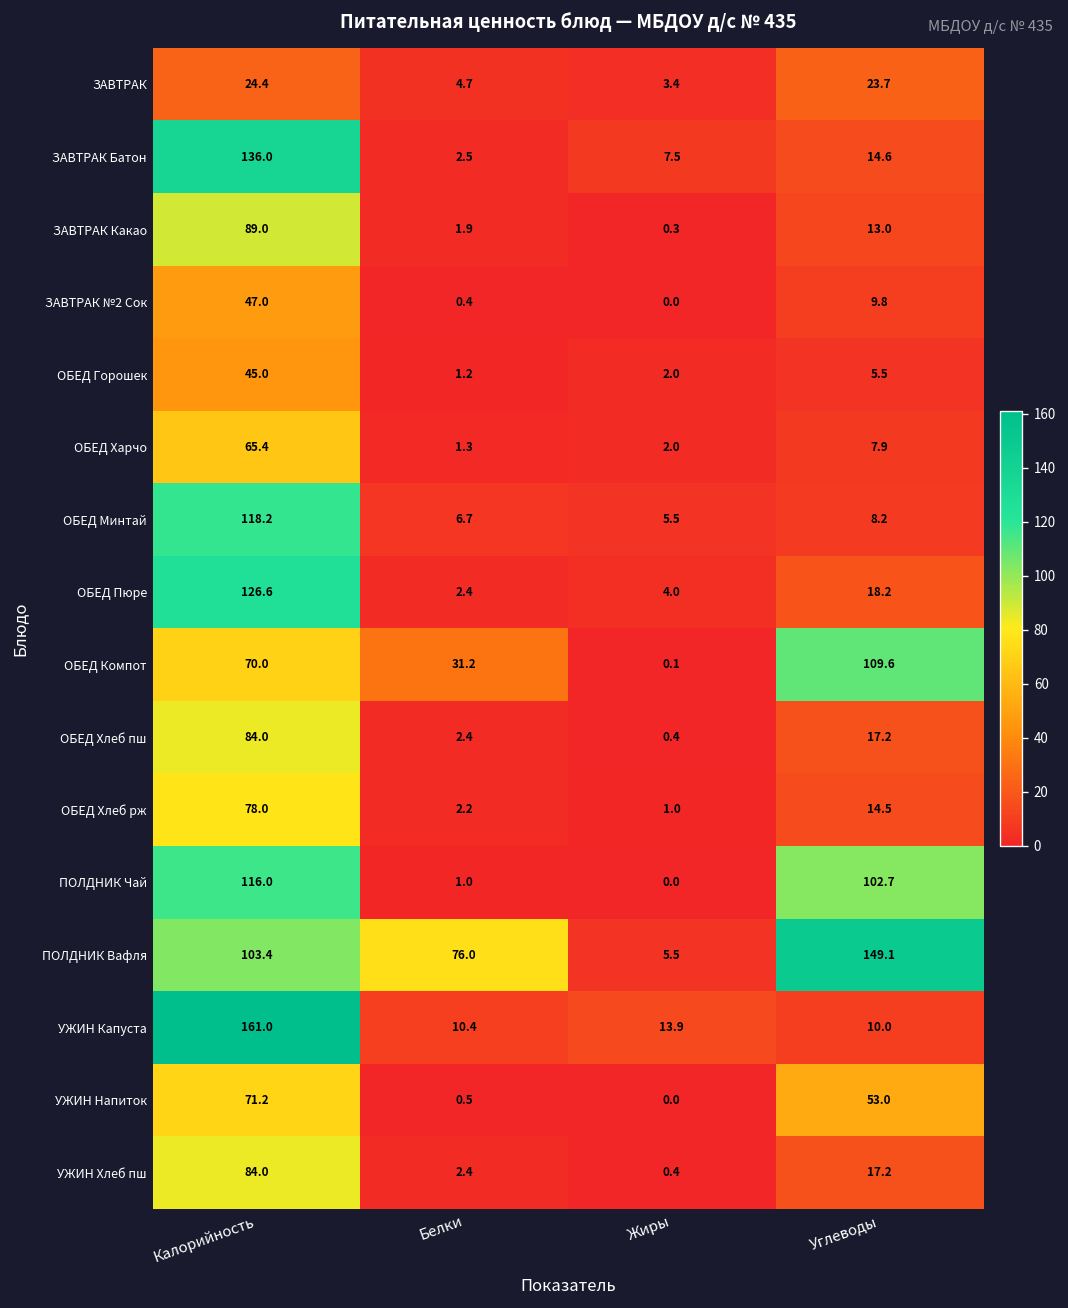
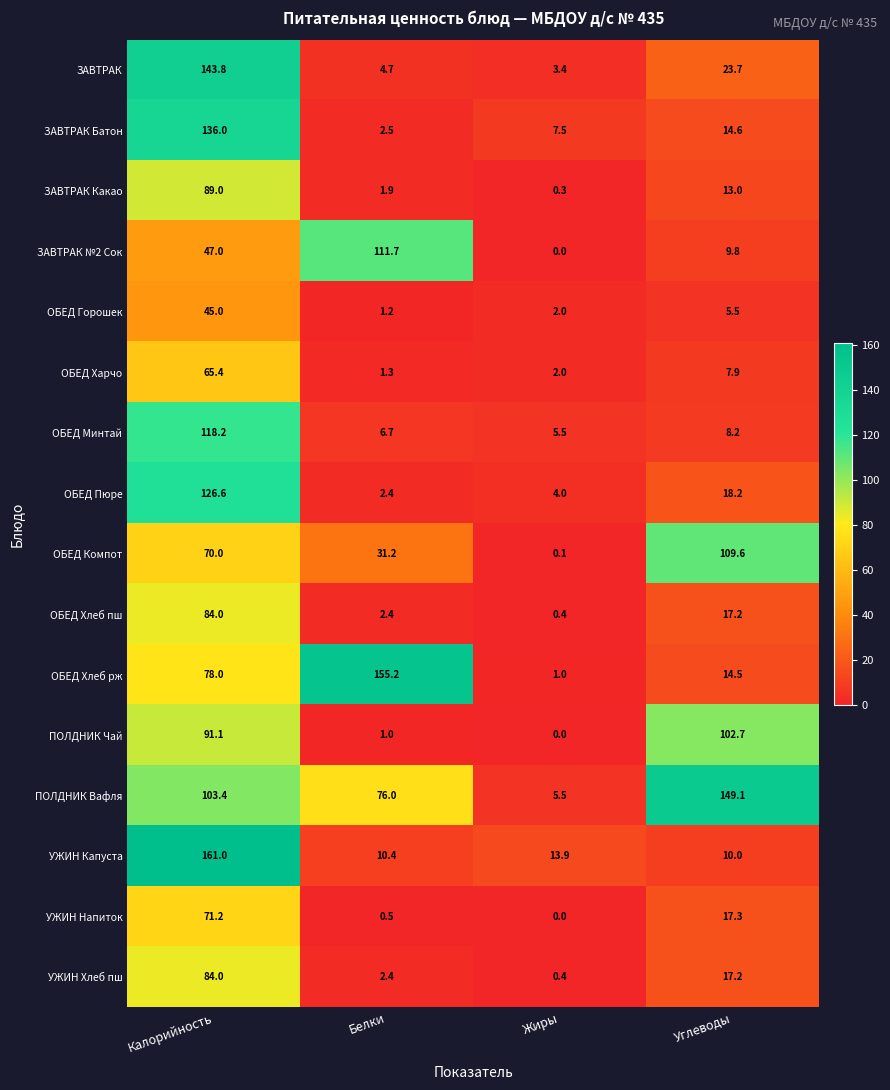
  {
    "ЗАВТРАК": {
-     "Калорийность": 24.4,
+     "Калорийность": 143.8,
      "Белки": 4.7,
      "Жиры": 3.4,
      "Углеводы": 23.7
    },
    "ЗАВТРАК Батон": {
      "Калорийность": 136.0,
      "Белки": 2.5,
      "Жиры": 7.5,
      "Углеводы": 14.6
    },
    "ЗАВТРАК Какао": {
      "Калорийность": 89.0,
      "Белки": 1.9,
      "Жиры": 0.3,
      "Углеводы": 13.0
    },
    "ЗАВТРАК №2 Сок": {
      "Калорийность": 47.0,
-     "Белки": 0.4,
+     "Белки": 111.7,
      "Жиры": 0.0,
      "Углеводы": 9.8
    },
    "ОБЕД Горошек": {
      "Калорийность": 45.0,
      "Белки": 1.2,
      "Жиры": 2.0,
      "Углеводы": 5.5
    },
    "ОБЕД Харчо": {
      "Калорийность": 65.4,
      "Белки": 1.3,
      "Жиры": 2.0,
      "Углеводы": 7.9
    },
    "ОБЕД Минтай": {
      "Калорийность": 118.2,
      "Белки": 6.7,
      "Жиры": 5.5,
      "Углеводы": 8.2
    },
    "ОБЕД Пюре": {
      "Калорийность": 126.6,
      "Белки": 2.4,
      "Жиры": 4.0,
      "Углеводы": 18.2
    },
    "ОБЕД Компот": {
      "Калорийность": 70.0,
      "Белки": 31.2,
      "Жиры": 0.1,
      "Углеводы": 109.6
    },
    "ОБЕД Хлеб пш": {
      "Калорийность": 84.0,
      "Белки": 2.4,
      "Жиры": 0.4,
      "Углеводы": 17.2
    },
    "ОБЕД Хлеб рж": {
      "Калорийность": 78.0,
-     "Белки": 2.2,
+     "Белки": 155.2,
      "Жиры": 1.0,
      "Углеводы": 14.5
    },
    "ПОЛДНИК Чай": {
-     "Калорийность": 116.0,
+     "Калорийность": 91.1,
      "Белки": 1.0,
      "Жиры": 0.0,
      "Углеводы": 102.7
    },
    "ПОЛДНИК Вафля": {
      "Калорийность": 103.4,
      "Белки": 76.0,
      "Жиры": 5.5,
      "Углеводы": 149.1
    },
    "УЖИН Капуста": {
      "Калорийность": 161.0,
      "Белки": 10.4,
      "Жиры": 13.9,
      "Углеводы": 10.0
    },
    "УЖИН Напиток": {
      "Калорийность": 71.2,
      "Белки": 0.5,
      "Жиры": 0.0,
-     "Углеводы": 53.0
+     "Углеводы": 17.3
    },
    "УЖИН Хлеб пш": {
      "Калорийность": 84.0,
      "Белки": 2.4,
      "Жиры": 0.4,
      "Углеводы": 17.2
    }
  }
